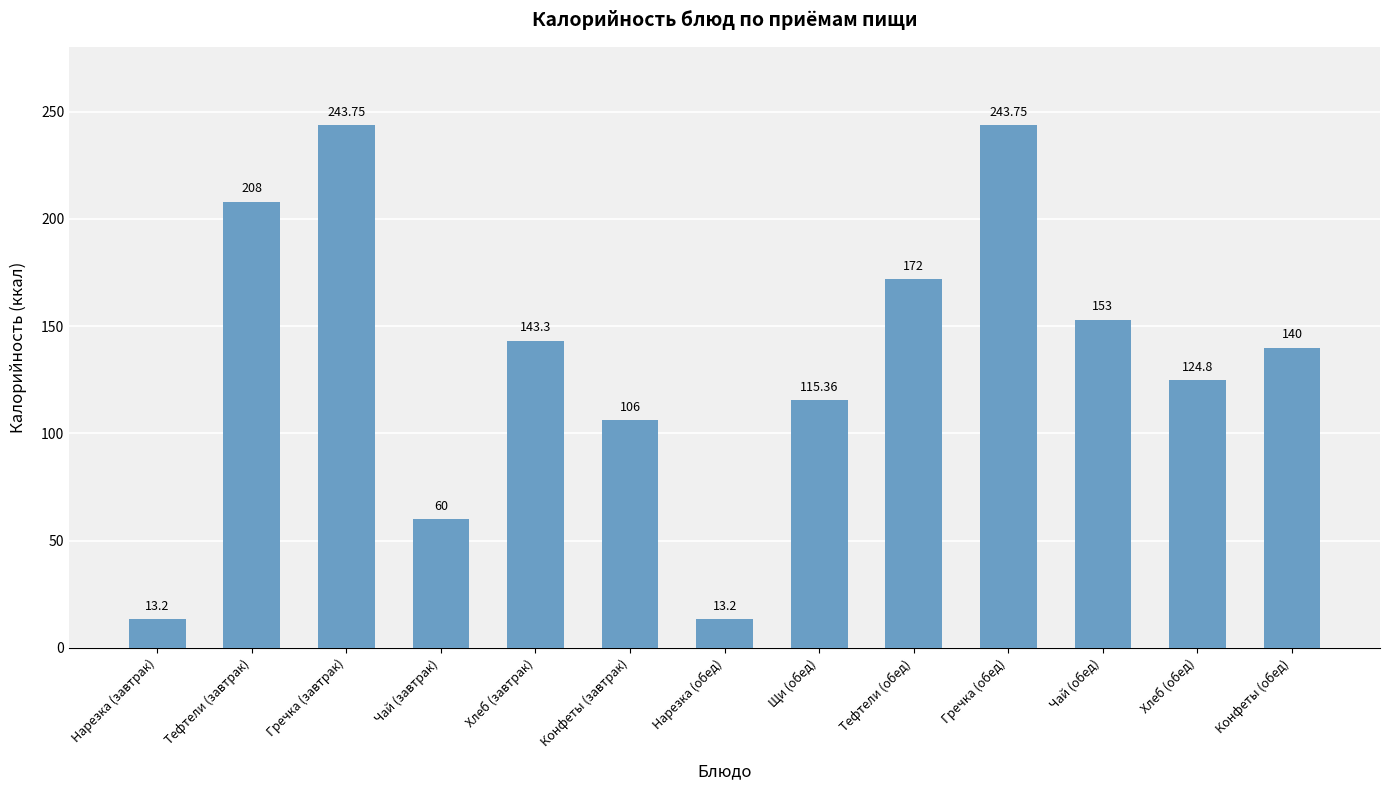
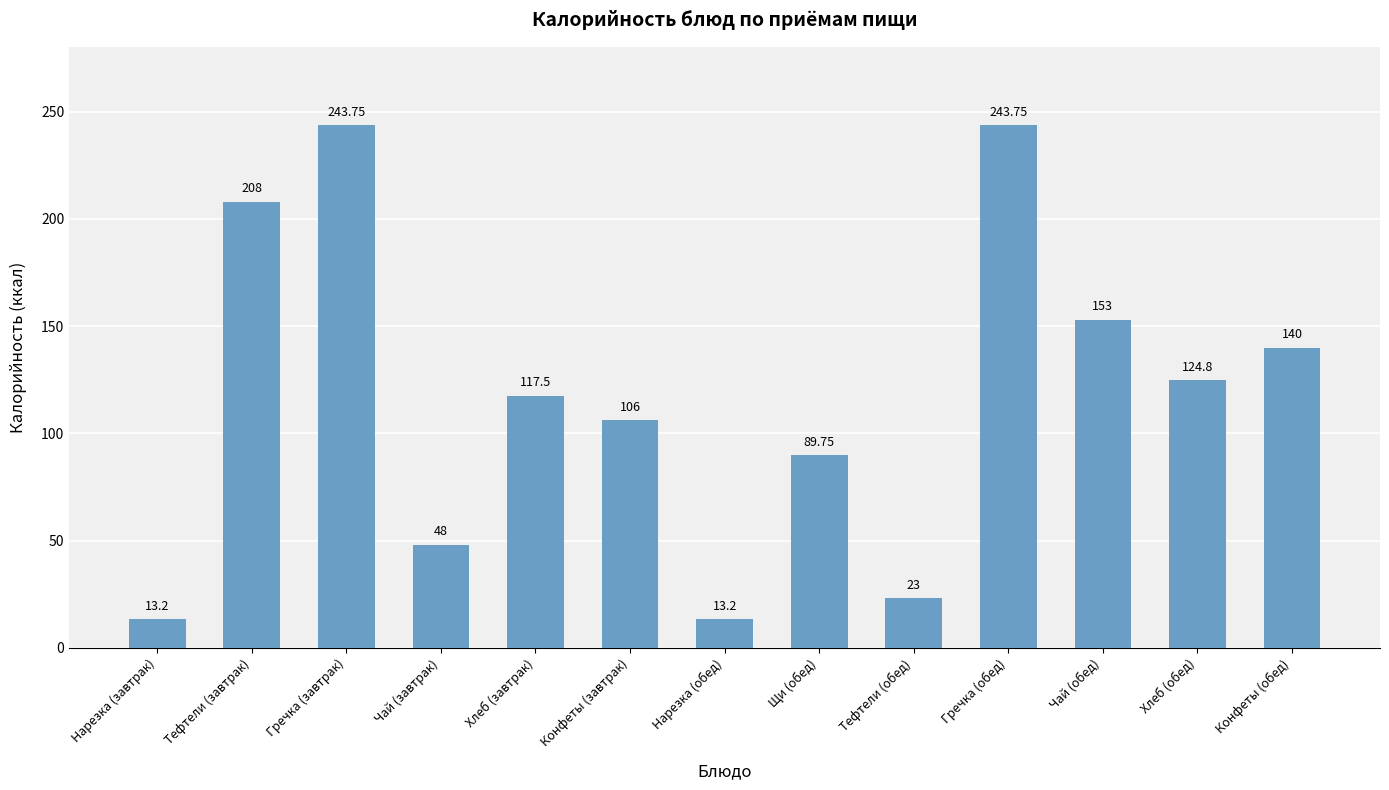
  {
    "Нарезка (завтрак)": 13.2,
    "Тефтели (завтрак)": 208,
    "Гречка (завтрак)": 243.75,
-   "Чай (завтрак)": 60,
-   "Хлеб (завтрак)": 143.3,
+   "Чай (завтрак)": 48,
+   "Хлеб (завтрак)": 117.5,
    "Конфеты (завтрак)": 106,
    "Нарезка (обед)": 13.2,
-   "Щи (обед)": 115.36,
-   "Тефтели (обед)": 172,
+   "Щи (обед)": 89.75,
+   "Тефтели (обед)": 23,
    "Гречка (обед)": 243.75,
    "Чай (обед)": 153,
    "Хлеб (обед)": 124.8,
    "Конфеты (обед)": 140
  }
